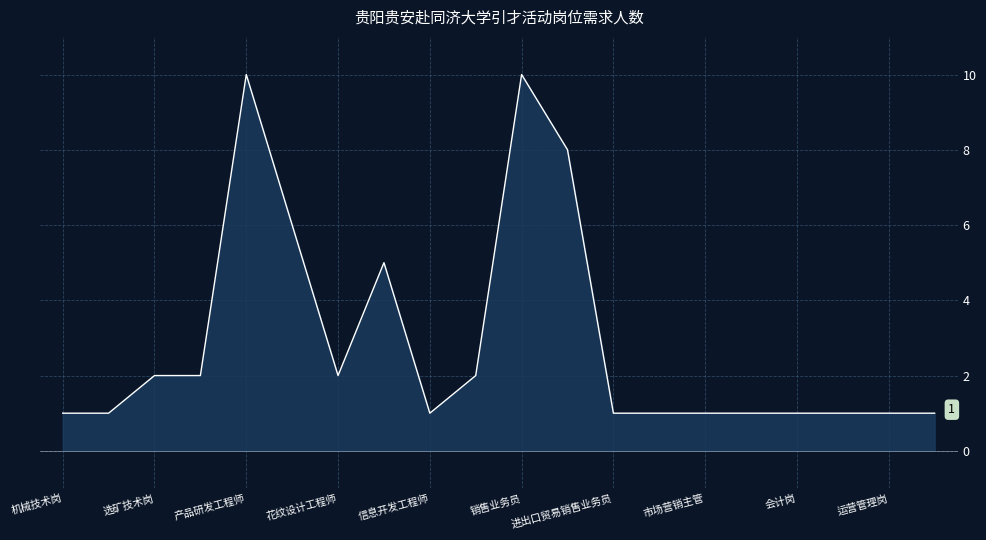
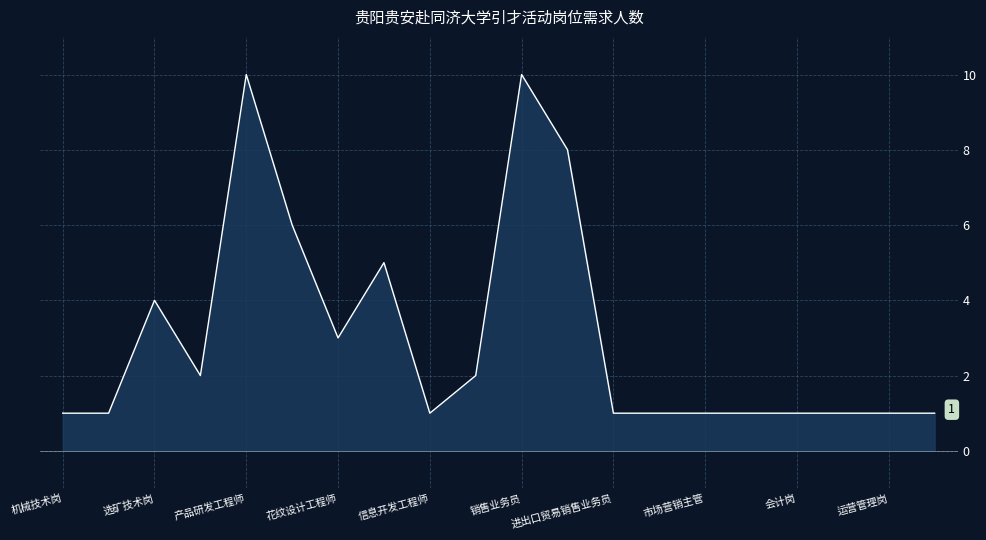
  {
    "机械技术岗": 1,
-   "选矿技术岗": 2,
+   "选矿技术岗": 4,
    "产品研发工程师": 10,
-   "花纹设计工程师": 2,
+   "花纹设计工程师": 3,
    "信息开发工程师": 1,
    "销售业务员": 10,
    "进出口贸易销售业务员": 1,
    "市场营销主管": 1,
    "会计岗": 1,
    "运营管理岗": 1
  }
